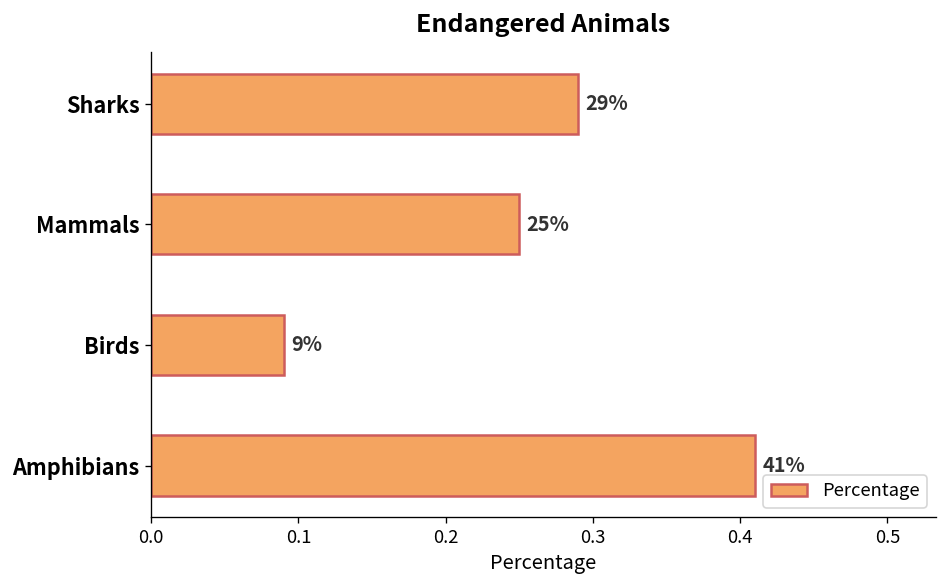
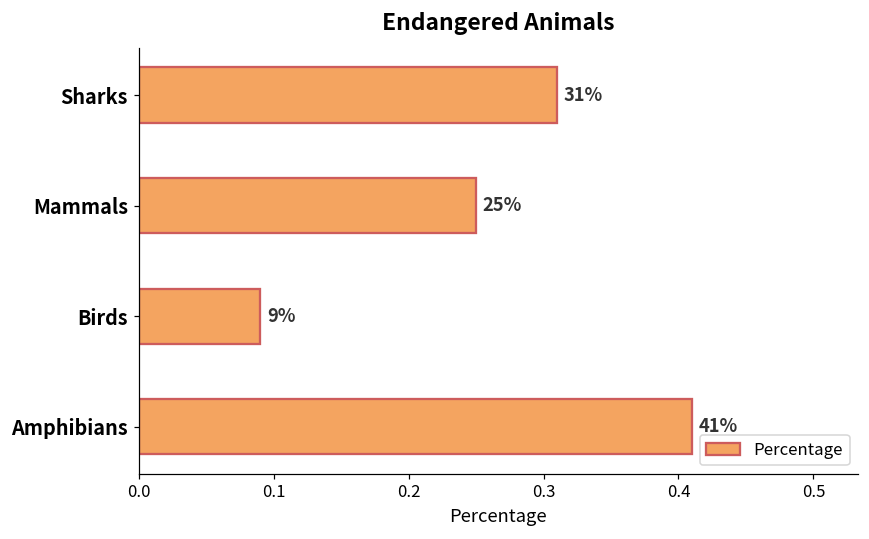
  {
-   "Sharks": "29%",
+   "Sharks": "31%",
    "Mammals": "25%",
    "Birds": "9%"
  }
